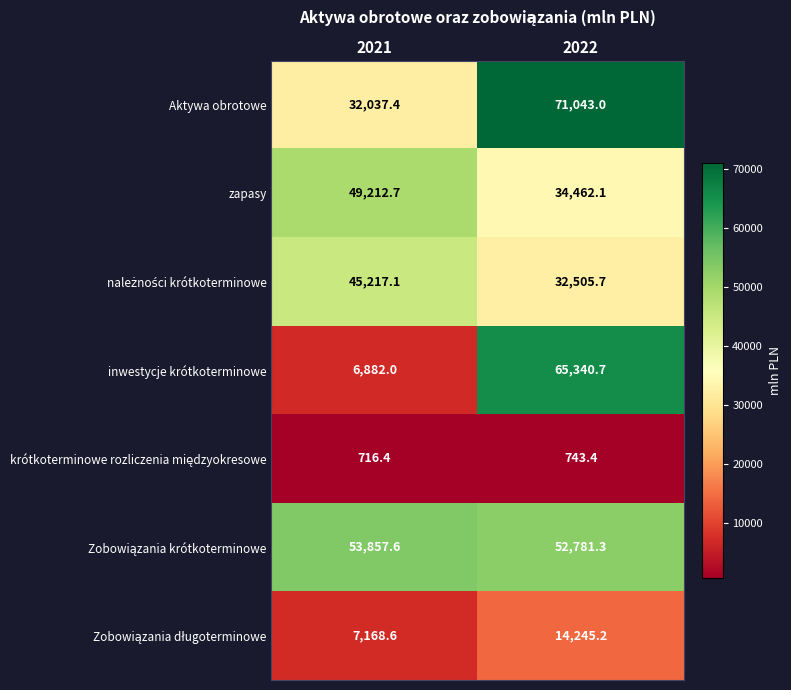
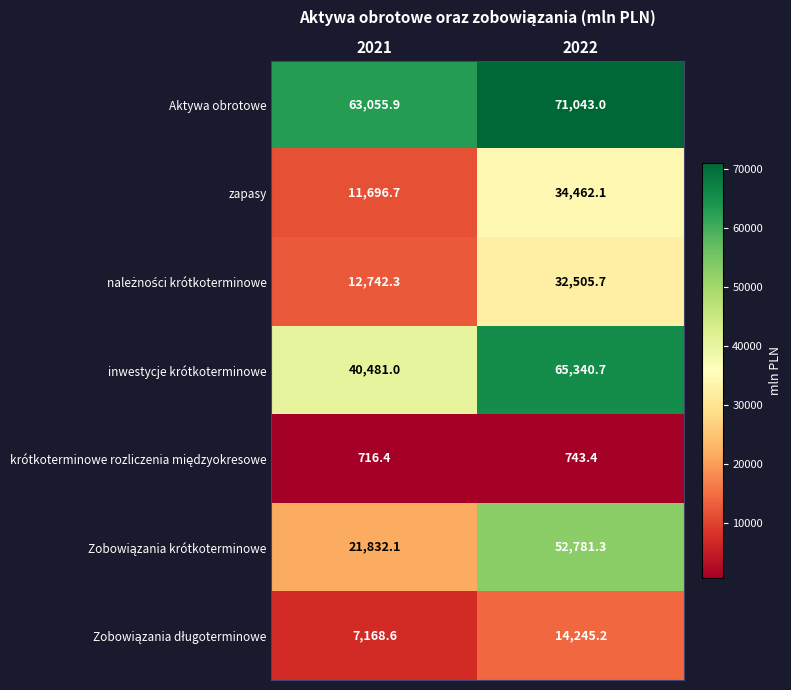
  {
    "Aktywa obrotowe": {
-     "2021": "32,037.4",
+     "2021": "63,055.9",
      "2022": "71,043.0"
    },
    "zapasy": {
-     "2021": "49,212.7",
+     "2021": "11,696.7",
      "2022": "34,462.1"
    },
    "należności krótkoterminowe": {
-     "2021": "45,217.1",
+     "2021": "12,742.3",
      "2022": "32,505.7"
    },
    "inwestycje krótkoterminowe": {
-     "2021": "6,882.0",
+     "2021": "40,481.0",
      "2022": "65,340.7"
    },
    "krótkoterminowe rozliczenia międzyokresowe": {
      "2021": "716.4",
      "2022": "743.4"
    },
    "Zobowiązania krótkoterminowe": {
-     "2021": "53,857.6",
+     "2021": "21,832.1",
      "2022": "52,781.3"
    },
    "Zobowiązania długoterminowe": {
      "2021": "7,168.6",
      "2022": "14,245.2"
    }
  }
